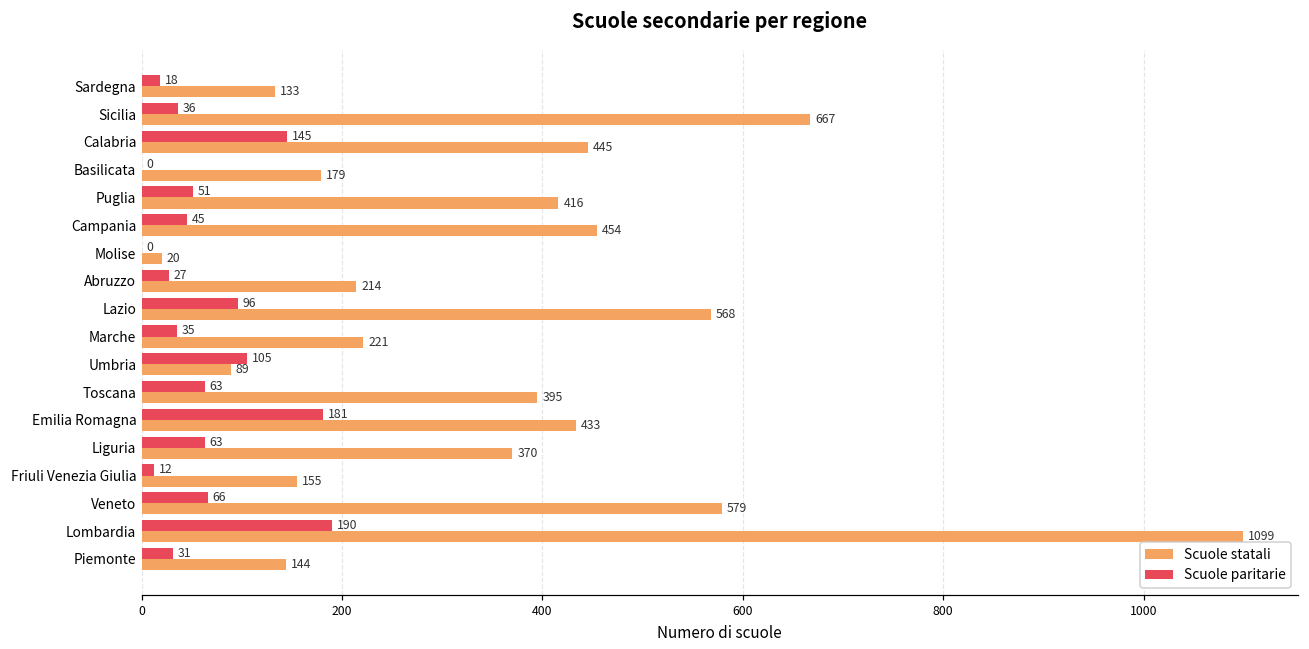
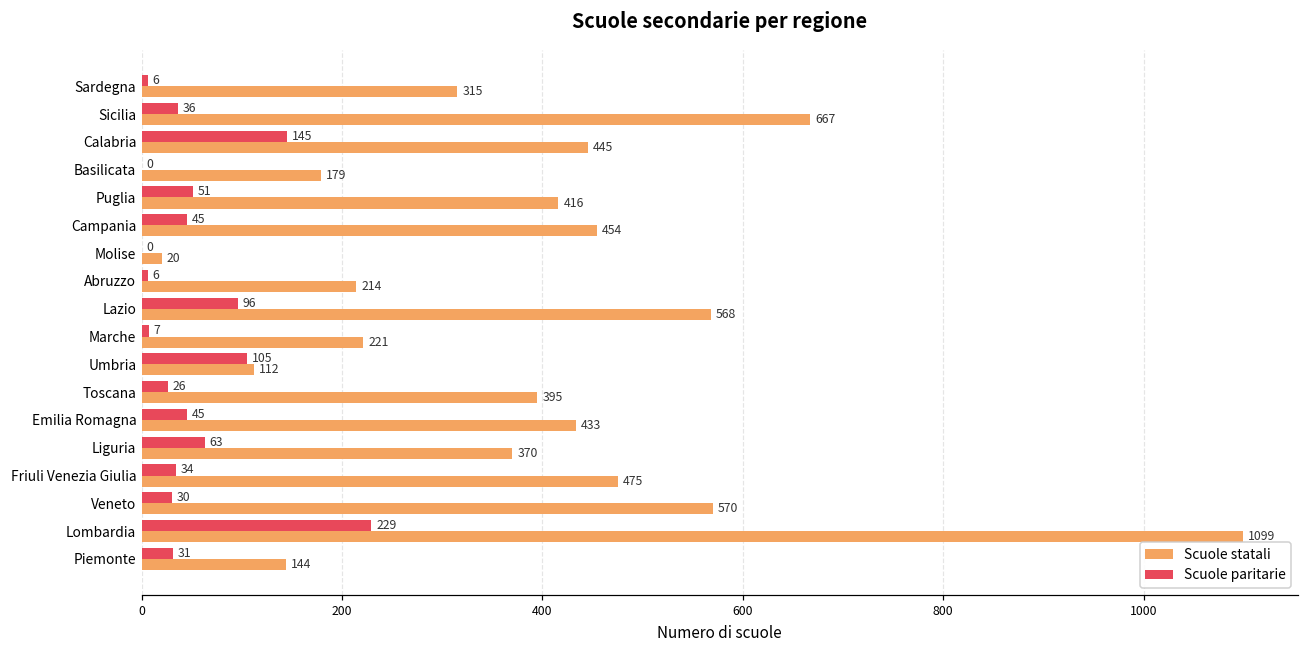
  {
    "Scuole statali": {
-     "Sardegna": 133,
+     "Sardegna": 315,
      "Sicilia": 667,
      "Calabria": 445,
      "Basilicata": 179,
      "Puglia": 416,
      "Campania": 454,
      "Molise": 20,
      "Abruzzo": 214,
      "Lazio": 568,
      "Marche": 221,
-     "Umbria": 89,
+     "Umbria": 112,
      "Toscana": 395,
      "Emilia Romagna": 433,
      "Liguria": 370,
-     "Friuli Venezia Giulia": 155,
-     "Veneto": 579,
+     "Friuli Venezia Giulia": 475,
+     "Veneto": 570,
      "Piemonte": 144
    },
    "Scuole paritarie": {
-     "Sardegna": 18,
+     "Sardegna": 6,
      "Sicilia": 36,
      "Calabria": 145,
      "Basilicata": 0,
      "Puglia": 51,
      "Campania": 45,
      "Molise": 0,
-     "Abruzzo": 27,
+     "Abruzzo": 6,
      "Lazio": 96,
-     "Marche": 35,
+     "Marche": 7,
      "Umbria": 105,
-     "Toscana": 63,
-     "Emilia Romagna": 181,
+     "Toscana": 26,
+     "Emilia Romagna": 45,
      "Liguria": 63,
-     "Friuli Venezia Giulia": 12,
-     "Veneto": 66,
-     "Lombardia": 190,
+     "Friuli Venezia Giulia": 34,
+     "Veneto": 30,
+     "Lombardia": 229,
      "Piemonte": 31
    }
  }
